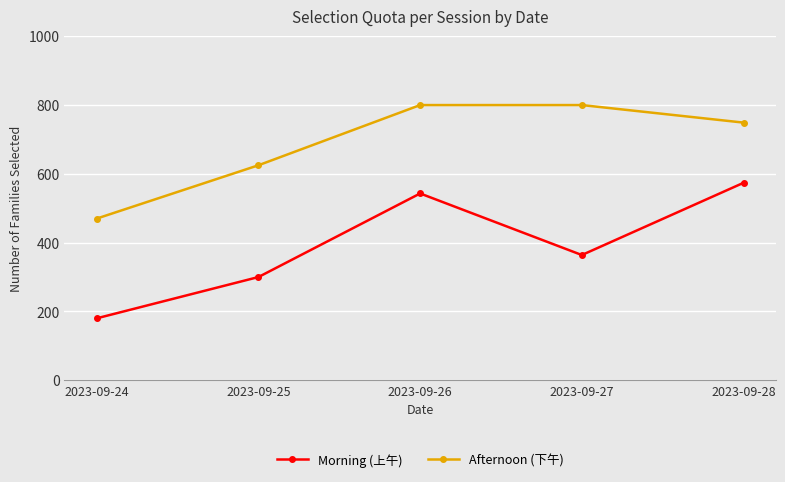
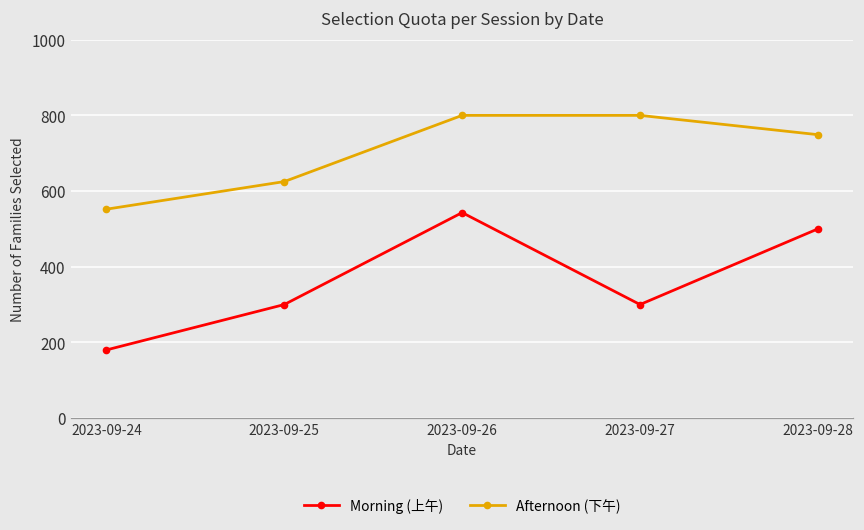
  {
    "Morning (上午)": {
      "2023-09-24": 180,
      "2023-09-25": 300,
      "2023-09-26": 540,
-     "2023-09-27": 360,
-     "2023-09-28": 570
+     "2023-09-27": 300,
+     "2023-09-28": 500
    },
    "Afternoon (下午)": {
-     "2023-09-24": 470,
+     "2023-09-24": 550,
      "2023-09-25": 630,
      "2023-09-26": 800,
      "2023-09-27": 800,
      "2023-09-28": 750
    }
  }
